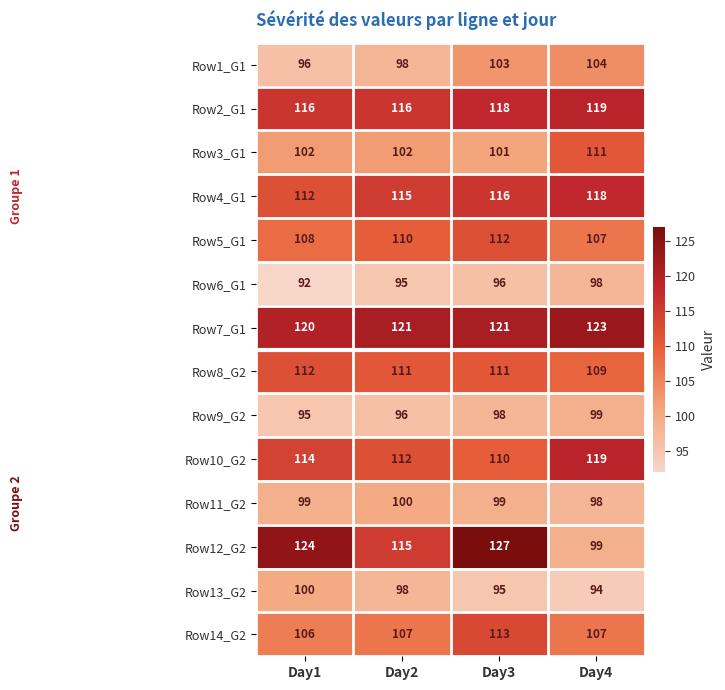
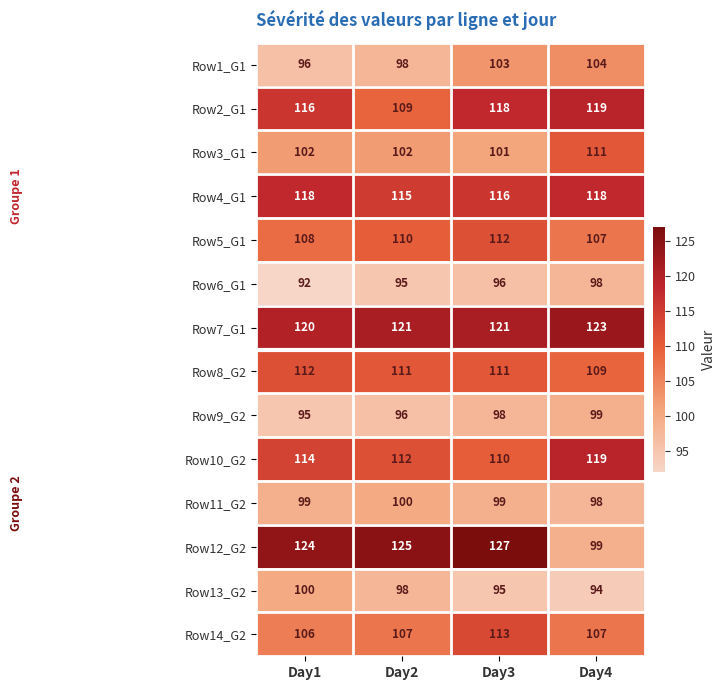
  {
    "Row1_G1": {
      "Day1": 96,
      "Day2": 98,
      "Day3": 103,
      "Day4": 104
    },
    "Row2_G1": {
      "Day1": 116,
-     "Day2": 116,
+     "Day2": 109,
      "Day3": 118,
      "Day4": 119
    },
    "Row3_G1": {
      "Day1": 102,
      "Day2": 102,
      "Day3": 101,
      "Day4": 111
    },
    "Row4_G1": {
-     "Day1": 112,
+     "Day1": 118,
      "Day2": 115,
      "Day3": 116,
      "Day4": 118
    },
    "Row5_G1": {
      "Day1": 108,
      "Day2": 110,
      "Day3": 112,
      "Day4": 107
    },
    "Row6_G1": {
      "Day1": 92,
      "Day2": 95,
      "Day3": 96,
      "Day4": 98
    },
    "Row7_G1": {
      "Day1": 120,
      "Day2": 121,
      "Day3": 121,
      "Day4": 123
    },
    "Row8_G2": {
      "Day1": 112,
      "Day2": 111,
      "Day3": 111,
      "Day4": 109
    },
    "Row9_G2": {
      "Day1": 95,
      "Day2": 96,
      "Day3": 98,
      "Day4": 99
    },
    "Row10_G2": {
      "Day1": 114,
      "Day2": 112,
      "Day3": 110,
      "Day4": 119
    },
    "Row11_G2": {
      "Day1": 99,
      "Day2": 100,
      "Day3": 99,
      "Day4": 98
    },
    "Row12_G2": {
      "Day1": 124,
-     "Day2": 115,
+     "Day2": 125,
      "Day3": 127,
      "Day4": 99
    },
    "Row13_G2": {
      "Day1": 100,
      "Day2": 98,
      "Day3": 95,
      "Day4": 94
    },
    "Row14_G2": {
      "Day1": 106,
      "Day2": 107,
      "Day3": 113,
      "Day4": 107
    }
  }
